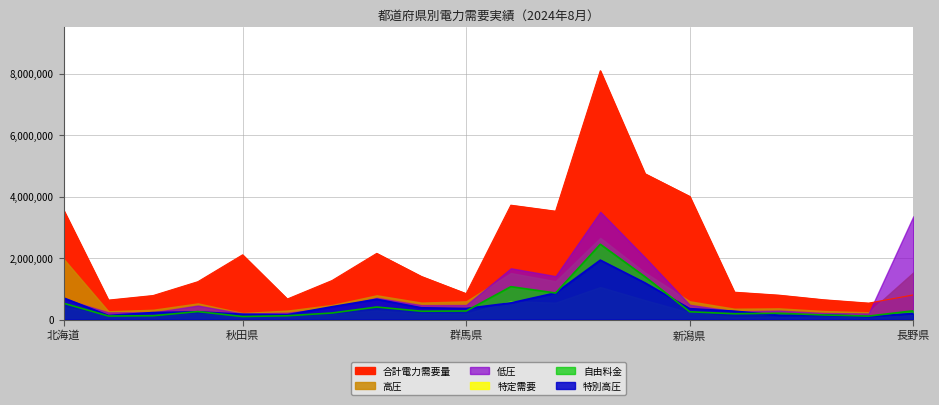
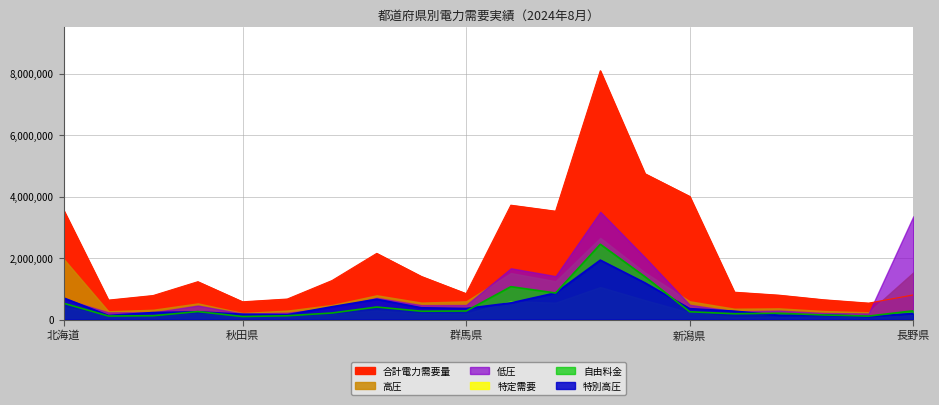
  {
    "合計電力需要量": {
      "北海道": "3,600,000",
-     "秋田県": "2,100,000",
+     "秋田県": "600,000",
      "群馬県": "800,000",
      "新潟県": "4,000,000",
      "長野県": "800,000"
    },
    "高圧": {
      "北海道": "2,000,000",
      "群馬県": "600,000",
      "新潟県": "600,000",
      "長野県": "1,500,000"
    },
    "低圧": {
      "群馬県": "500,000",
      "新潟県": "500,000",
      "長野県": "3,400,000"
    },
    "特定需要": {
      "北海道": "400,000",
      "群馬県": "200,000"
    },
    "自由料金": {
      "北海道": "500,000",
      "長野県": "300,000"
    },
    "特別高圧": {
      "新潟県": "400,000"
    }
  }
